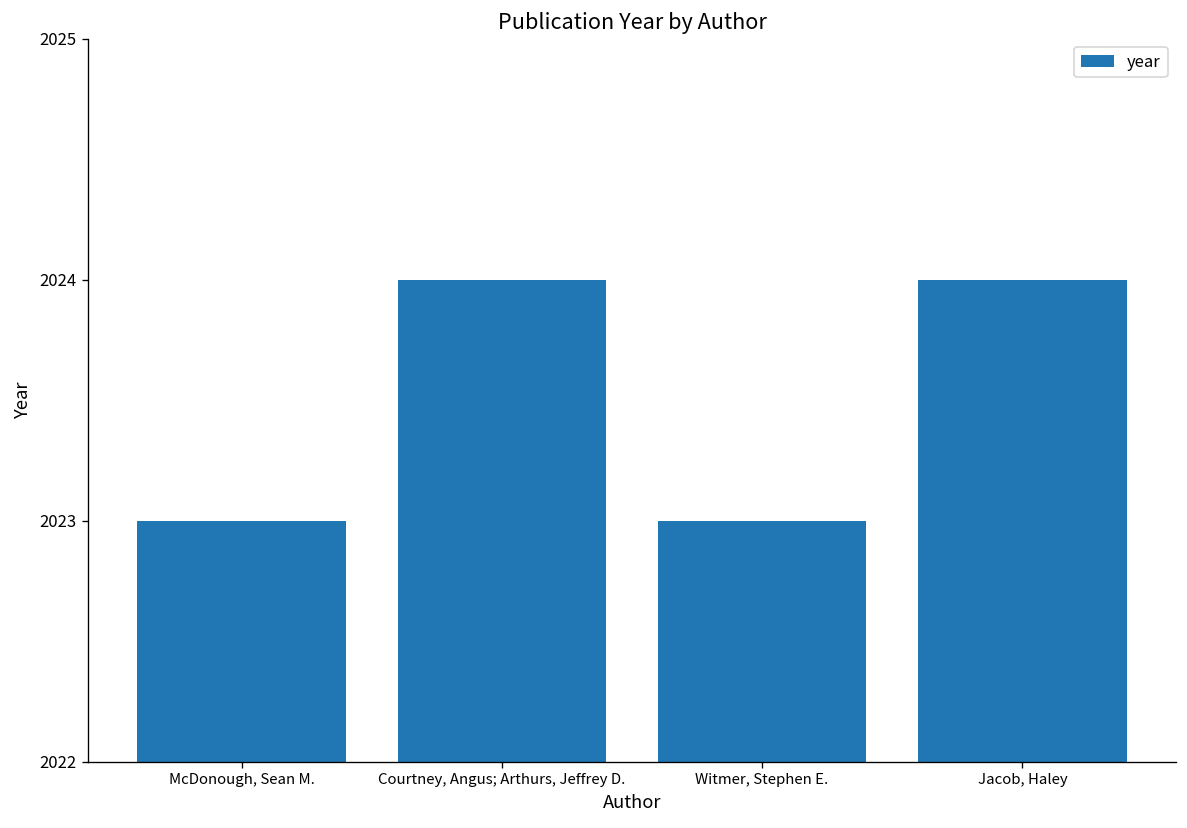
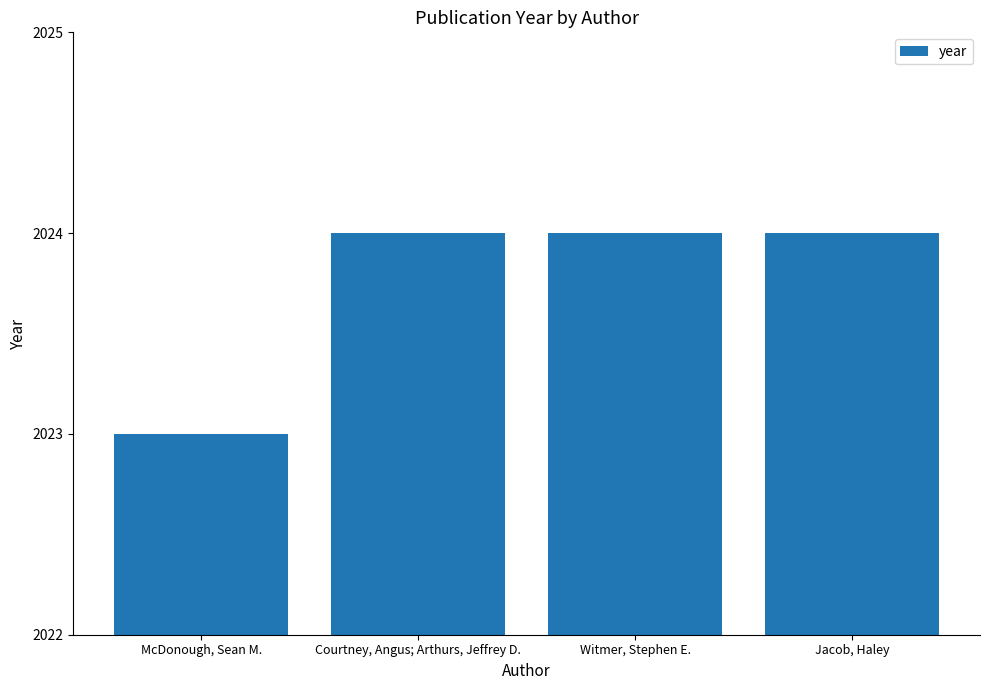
  {
    "McDonough, Sean M.": 2023,
    "Courtney, Angus; Arthurs, Jeffrey D.": 2024,
-   "Witmer, Stephen E.": 2023,
+   "Witmer, Stephen E.": 2024,
    "Jacob, Haley": 2024
  }
